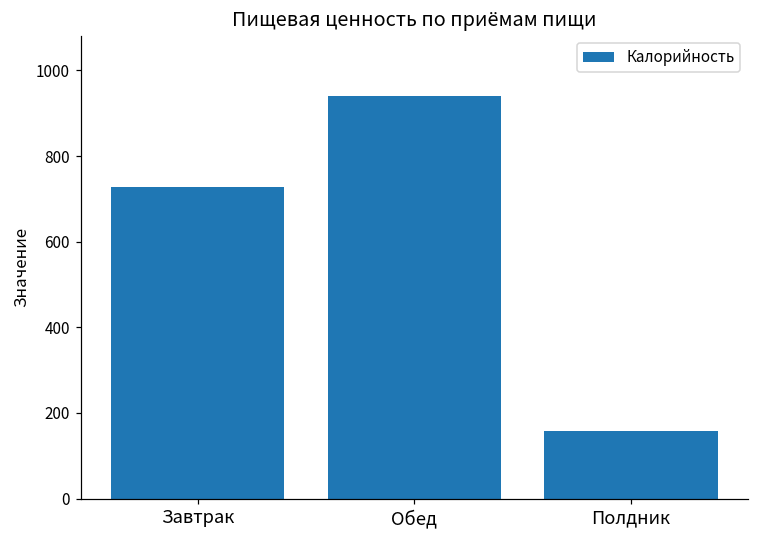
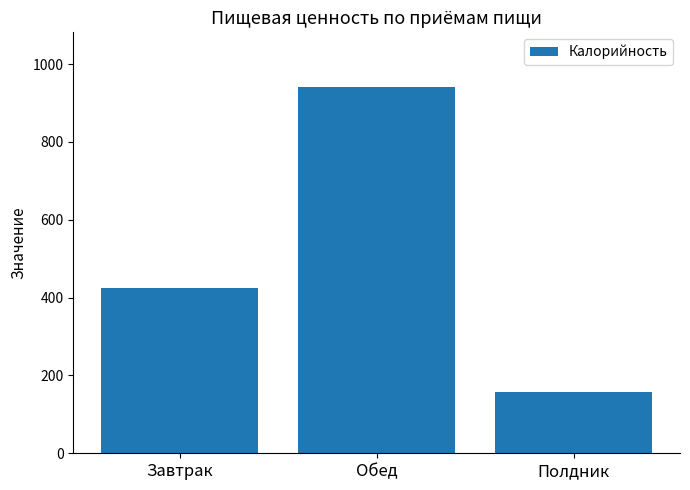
  {
-   "Завтрак": 730,
+   "Завтрак": 420,
    "Обед": 940,
    "Полдник": 160
  }
